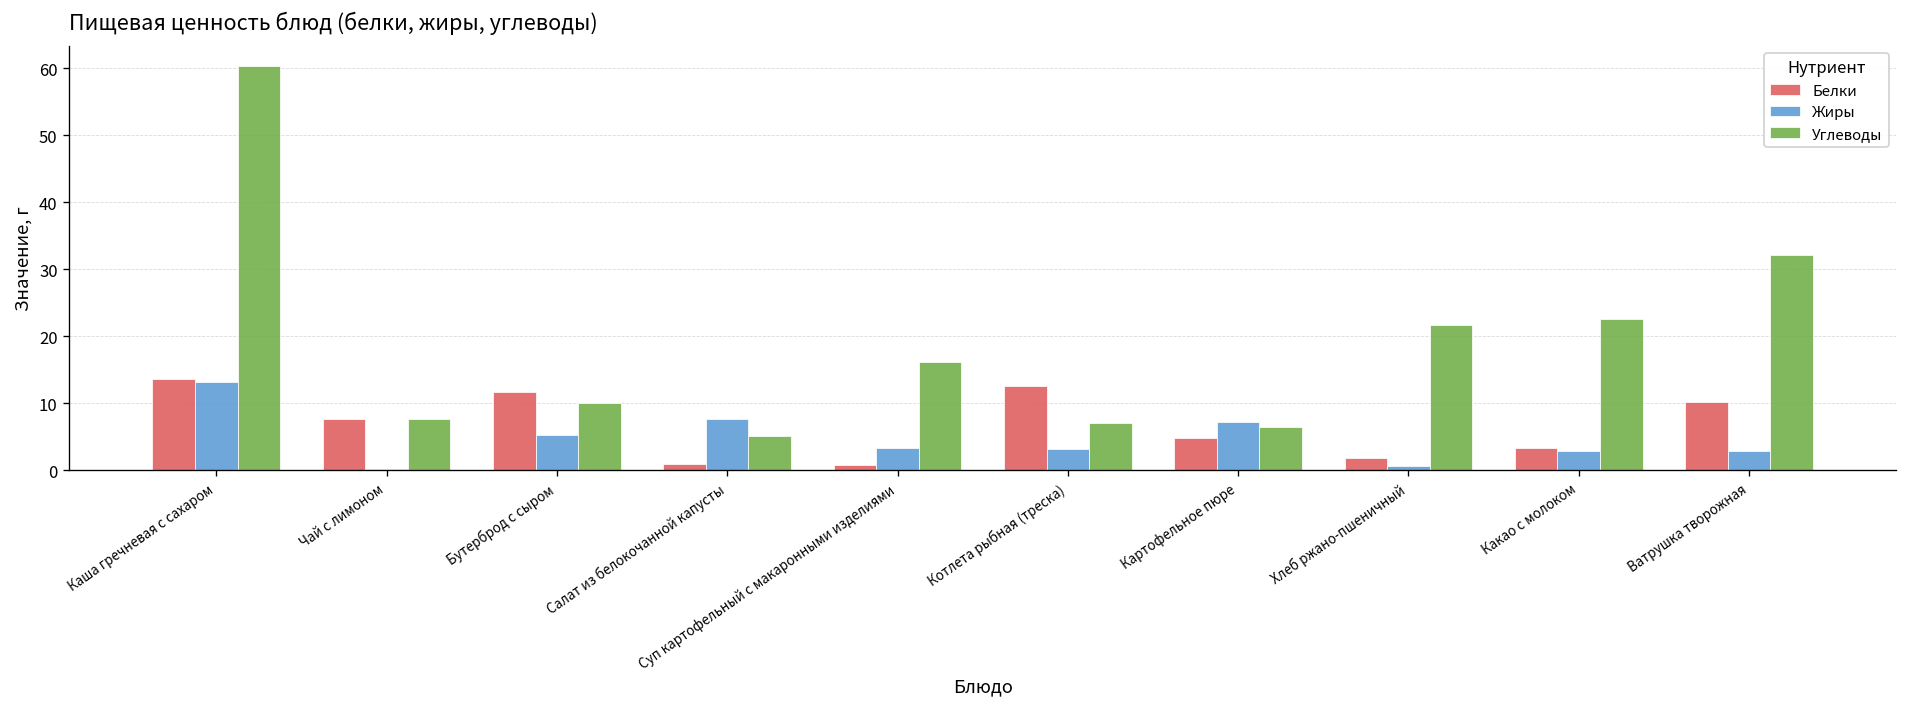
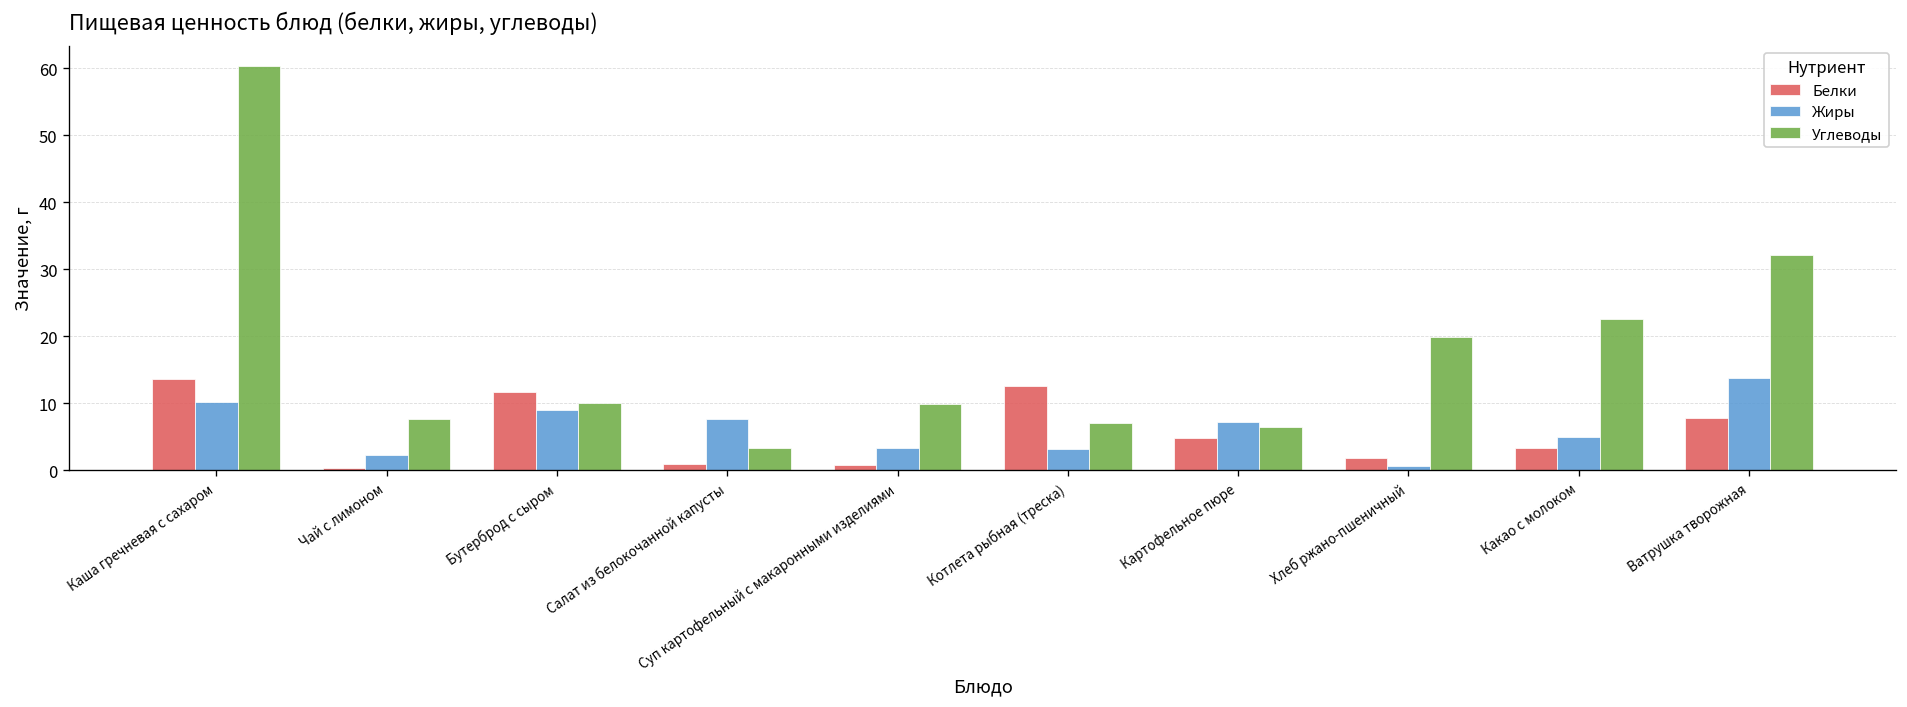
  {
    "Белки": {
      "Каша гречневая с сахаром": 14,
-     "Чай с лимоном": 8,
+     "Чай с лимоном": 0,
      "Бутерброд с сыром": 12,
      "Салат из белокочанной капусты": 1,
      "Суп картофельный с макаронными изделиями": 1,
      "Котлета рыбная (треска)": 13,
      "Картофельное пюре": 5,
      "Хлеб ржано-пшеничный": 2,
      "Какао с молоком": 3,
-     "Ватрушка творожная": 10
+     "Ватрушка творожная": 8
    },
    "Жиры": {
-     "Каша гречневая с сахаром": 13,
-     "Чай с лимоном": 0,
-     "Бутерброд с сыром": 5,
+     "Каша гречневая с сахаром": 10,
+     "Чай с лимоном": 2,
+     "Бутерброд с сыром": 9,
      "Салат из белокочанной капусты": 8,
      "Суп картофельный с макаронными изделиями": 3,
      "Котлета рыбная (треска)": 3,
      "Картофельное пюре": 7,
      "Хлеб ржано-пшеничный": 1,
-     "Какао с молоком": 3,
-     "Ватрушка творожная": 3
+     "Какао с молоком": 5,
+     "Ватрушка творожная": 14
    },
    "Углеводы": {
      "Каша гречневая с сахаром": 60,
      "Чай с лимоном": 8,
      "Бутерброд с сыром": 10,
-     "Салат из белокочанной капусты": 5,
-     "Суп картофельный с макаронными изделиями": 16,
+     "Салат из белокочанной капусты": 3,
+     "Суп картофельный с макаронными изделиями": 10,
      "Котлета рыбная (треска)": 7,
      "Картофельное пюре": 6,
-     "Хлеб ржано-пшеничный": 22,
+     "Хлеб ржано-пшеничный": 20,
      "Какао с молоком": 23,
      "Ватрушка творожная": 32
    }
  }
